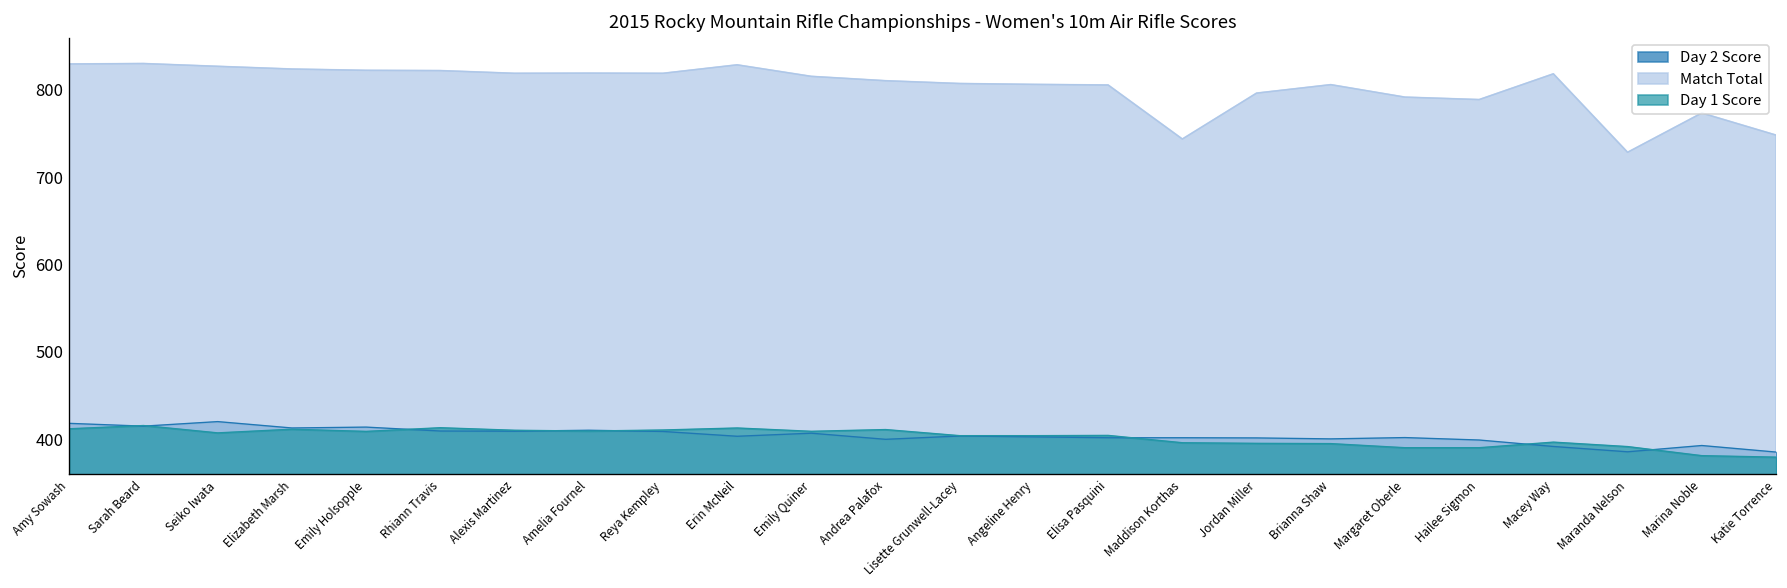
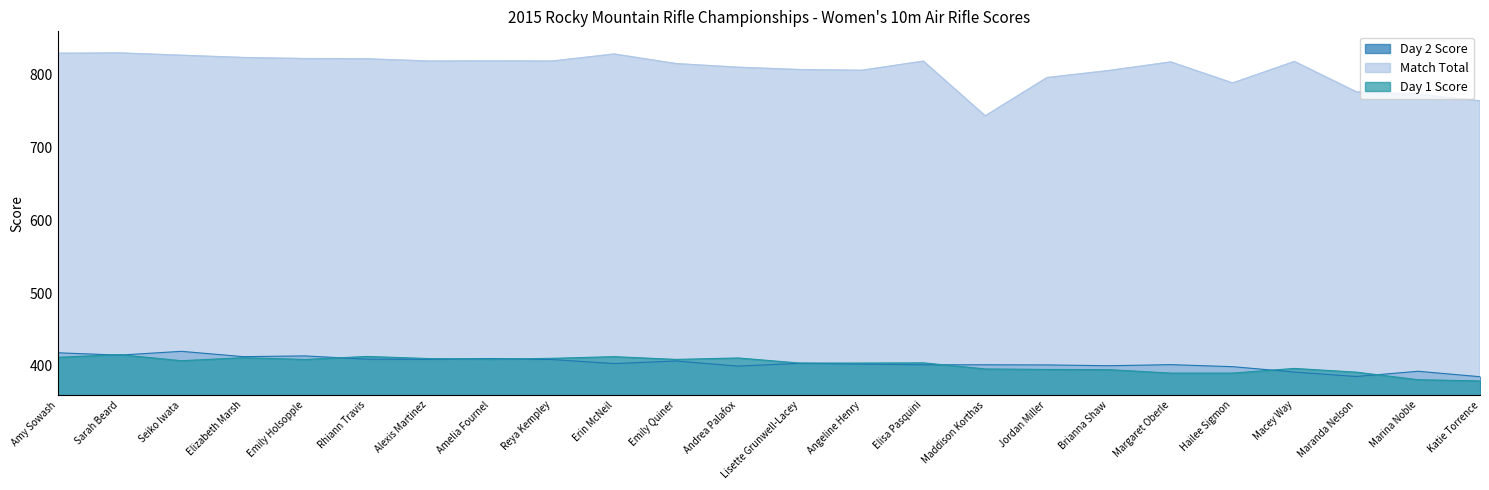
  {
    "Match Total": {
      "Amy Sowash": 830,
      "Sarah Beard": 830,
      "Seiko Iwata": 830,
      "Elizabeth Marsh": 820,
      "Emily Holsopple": 820,
      "Rhiann Travis": 820,
      "Alexis Martinez": 820,
      "Amelia Fournel": 820,
      "Reya Kempley": 820,
      "Erin McNeil": 830,
      "Emily Quiner": 820,
      "Andrea Palafox": 810,
      "Lisette Grunwell-Lacey": 810,
      "Angeline Henry": 810,
-     "Elisa Pasquini": 810,
+     "Elisa Pasquini": 820,
      "Maddison Korthas": 740,
      "Jordan Miller": 800,
      "Brianna Shaw": 810,
-     "Margaret Oberle": 790,
+     "Margaret Oberle": 820,
      "Hailee Sigmon": 790,
      "Macey Way": 820,
-     "Maranda Nelson": 730,
-     "Katie Torrence": 750
+     "Maranda Nelson": 780,
+     "Katie Torrence": 760
    }
  }
